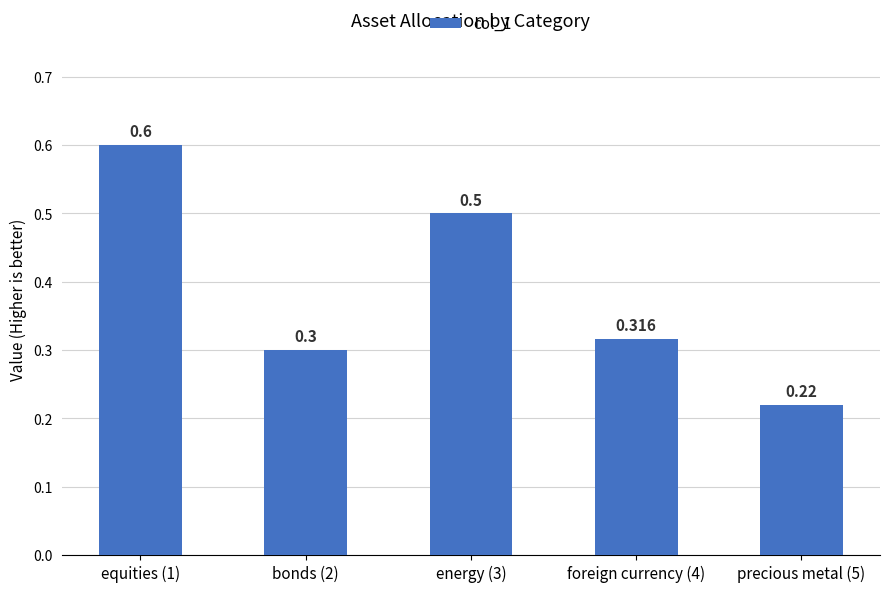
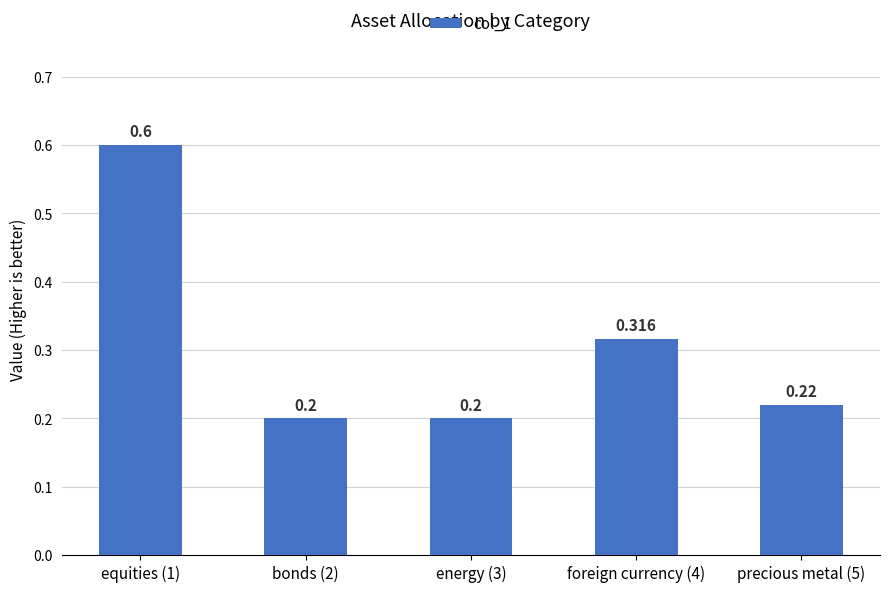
  {
    "equities (1)": 0.6,
-   "bonds (2)": 0.3,
-   "energy (3)": 0.5,
+   "bonds (2)": 0.2,
+   "energy (3)": 0.2,
    "foreign currency (4)": 0.316,
    "precious metal (5)": 0.22
  }
